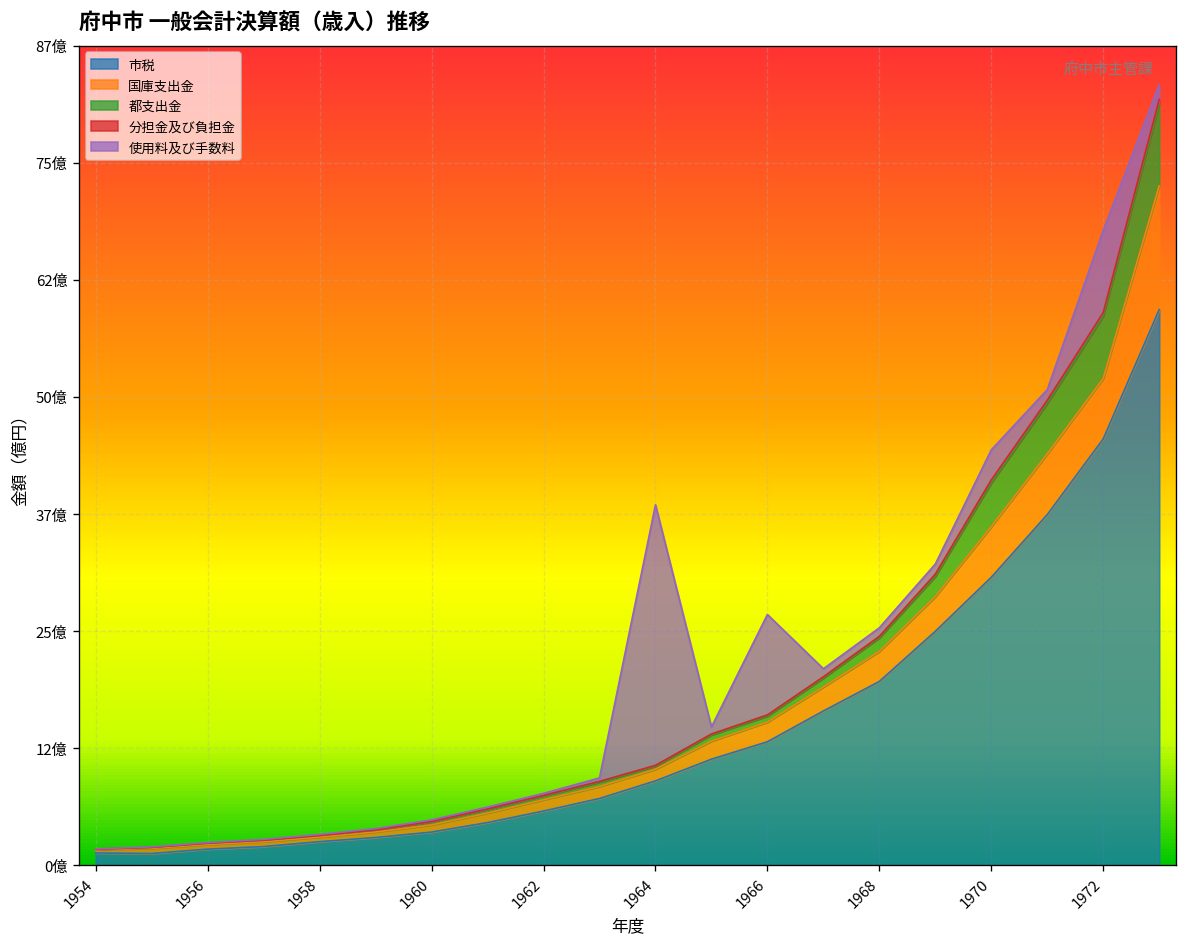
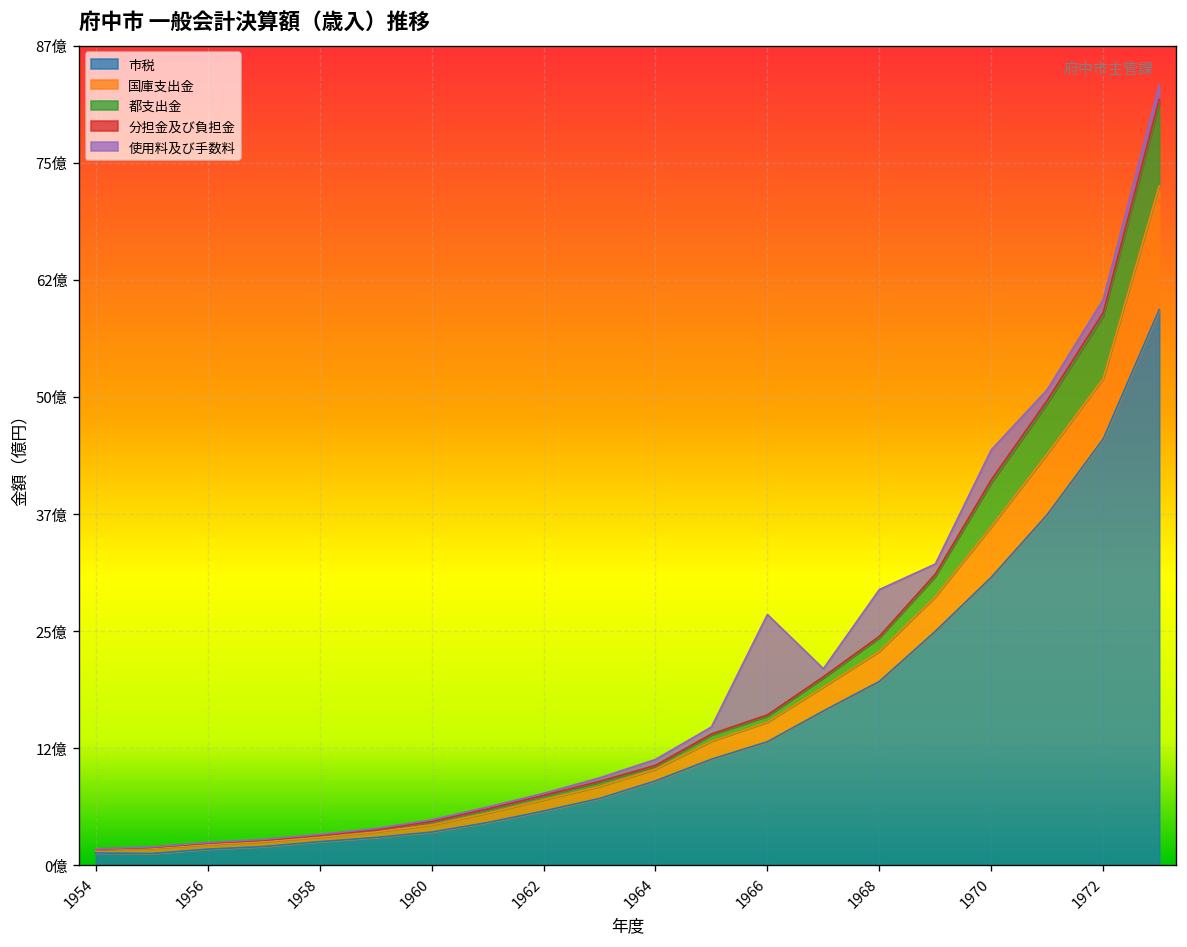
  {
    "市税": {
      "1954": "1億",
      "1956": "2億",
      "1958": "3億",
      "1960": "4億",
      "1962": "6億",
      "1964": "9億",
      "1966": "13億",
      "1968": "20億",
      "1970": "31億",
      "1972": "45億"
    },
    "国庫支出金": {
      "1960": "1億",
      "1962": "1億",
      "1964": "1億",
      "1966": "2億",
      "1968": "3億",
      "1970": "5億",
      "1972": "6億"
    },
    "都支出金": {
      "1972": "7億"
    },
    "分担金及び負担金": {
      "1972": "0億"
    },
    "使用料及び手数料": {
-     "1964": "28億",
+     "1964": "1億",
      "1966": "11億",
-     "1968": "1億",
+     "1968": "5億",
      "1970": "3億",
-     "1972": "9億"
+     "1972": "1億"
    }
  }
